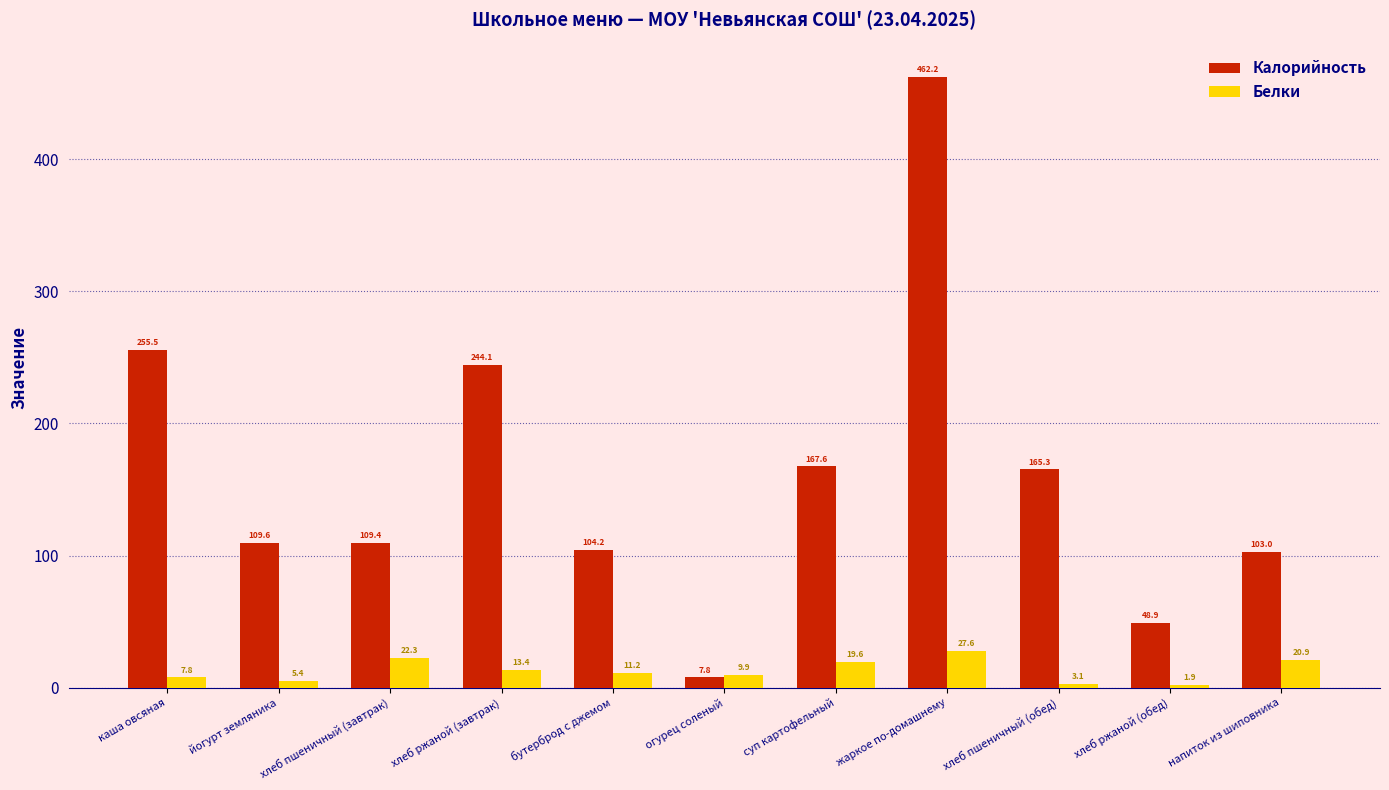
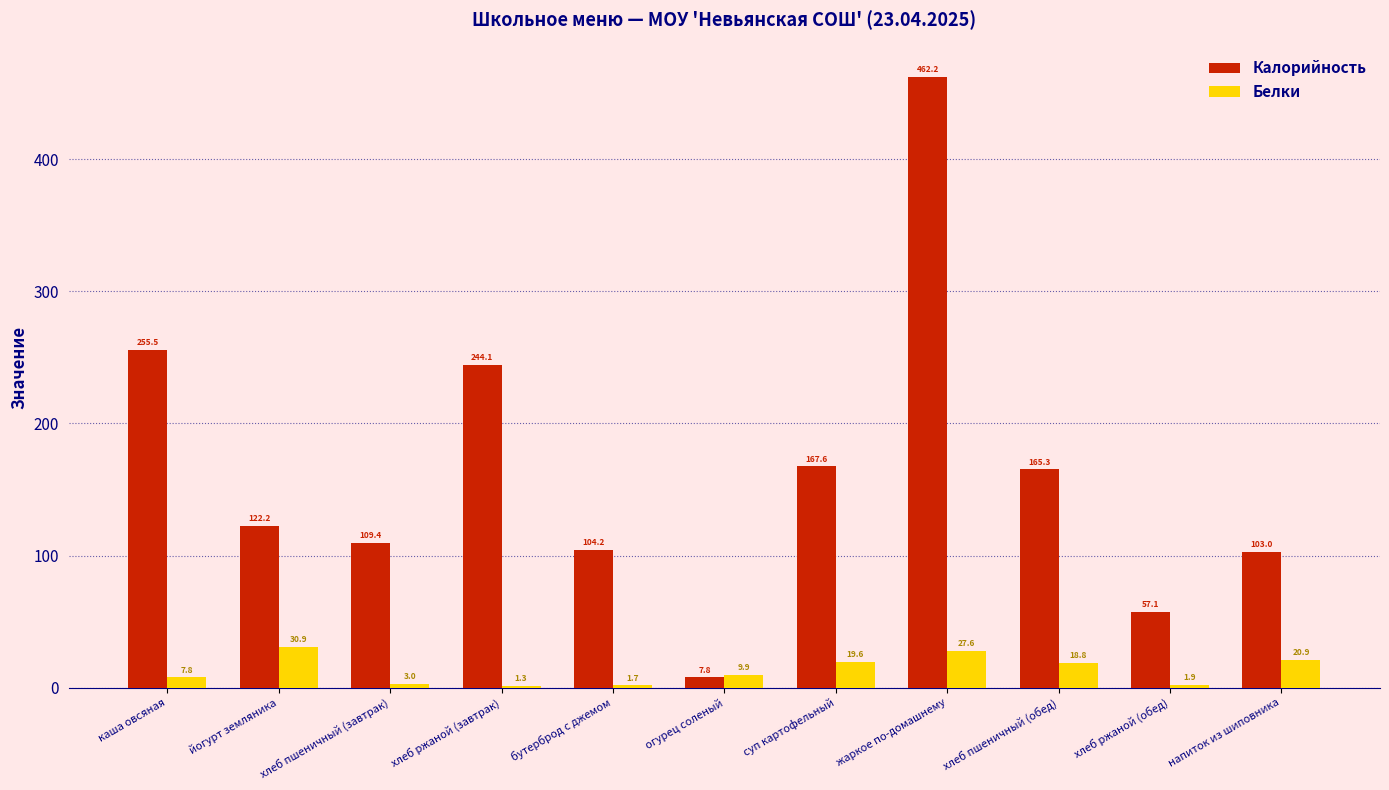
  {
    "Калорийность": {
      "каша овсяная": 255.5,
-     "йогурт земляника": 109.6,
+     "йогурт земляника": 122.2,
      "хлеб пшеничный (завтрак)": 109.4,
      "хлеб ржаной (завтрак)": 244.1,
      "бутерброд с джемом": 104.2,
      "огурец соленый": 7.8,
      "суп картофельный": 167.6,
      "жаркое по-домашнему": 462.2,
      "хлеб пшеничный (обед)": 165.3,
-     "хлеб ржаной (обед)": 48.9,
+     "хлеб ржаной (обед)": 57.1,
      "напиток из шиповника": 103.0
    },
    "Белки": {
      "каша овсяная": 7.8,
-     "йогурт земляника": 5.4,
-     "хлеб пшеничный (завтрак)": 22.3,
-     "хлеб ржаной (завтрак)": 13.4,
-     "бутерброд с джемом": 11.2,
+     "йогурт земляника": 30.9,
+     "хлеб пшеничный (завтрак)": 3.0,
+     "хлеб ржаной (завтрак)": 1.3,
+     "бутерброд с джемом": 1.7,
      "огурец соленый": 9.9,
      "суп картофельный": 19.6,
      "жаркое по-домашнему": 27.6,
-     "хлеб пшеничный (обед)": 3.1,
+     "хлеб пшеничный (обед)": 18.8,
      "хлеб ржаной (обед)": 1.9,
      "напиток из шиповника": 20.9
    }
  }
